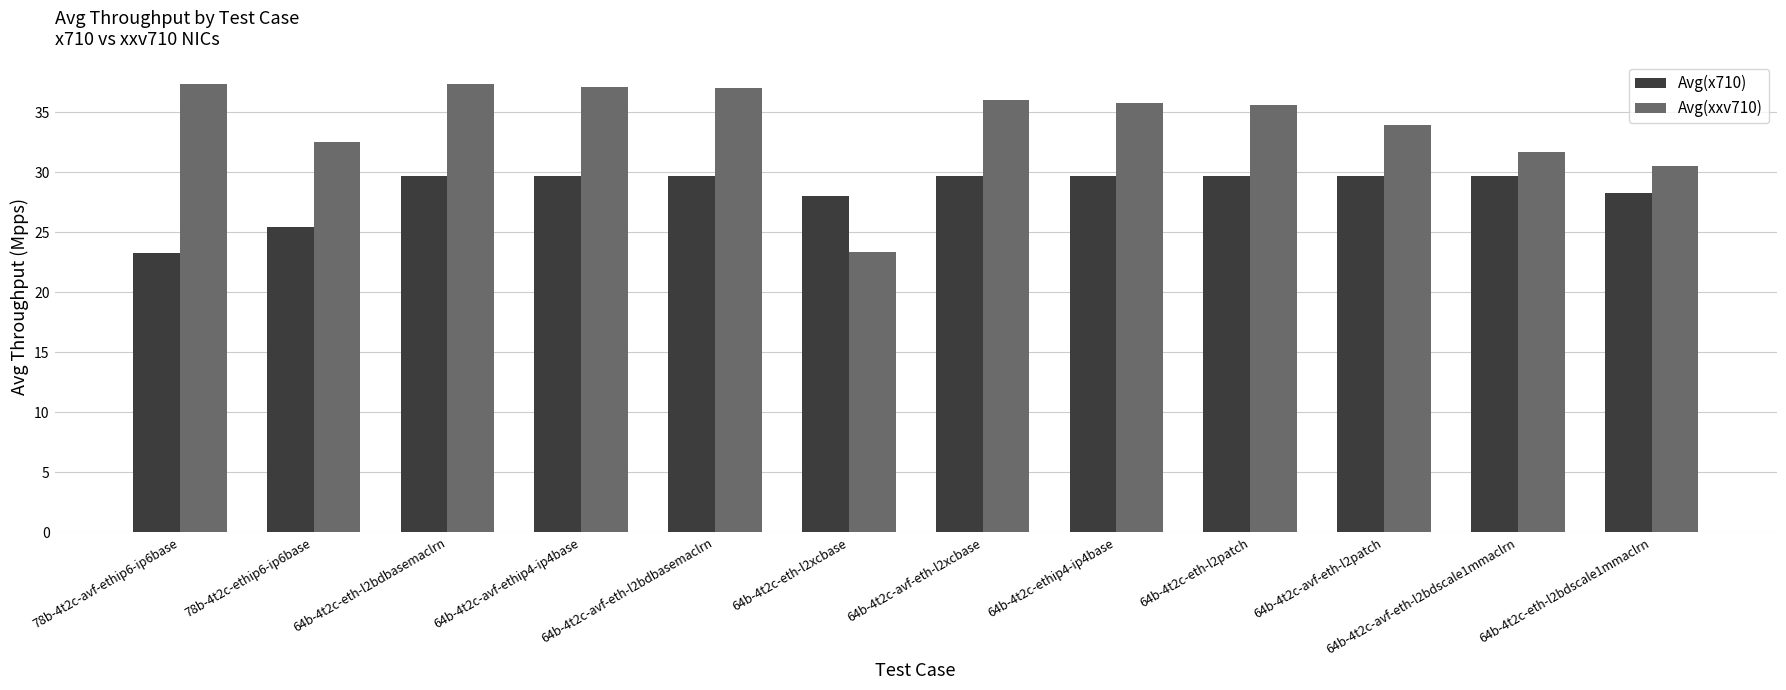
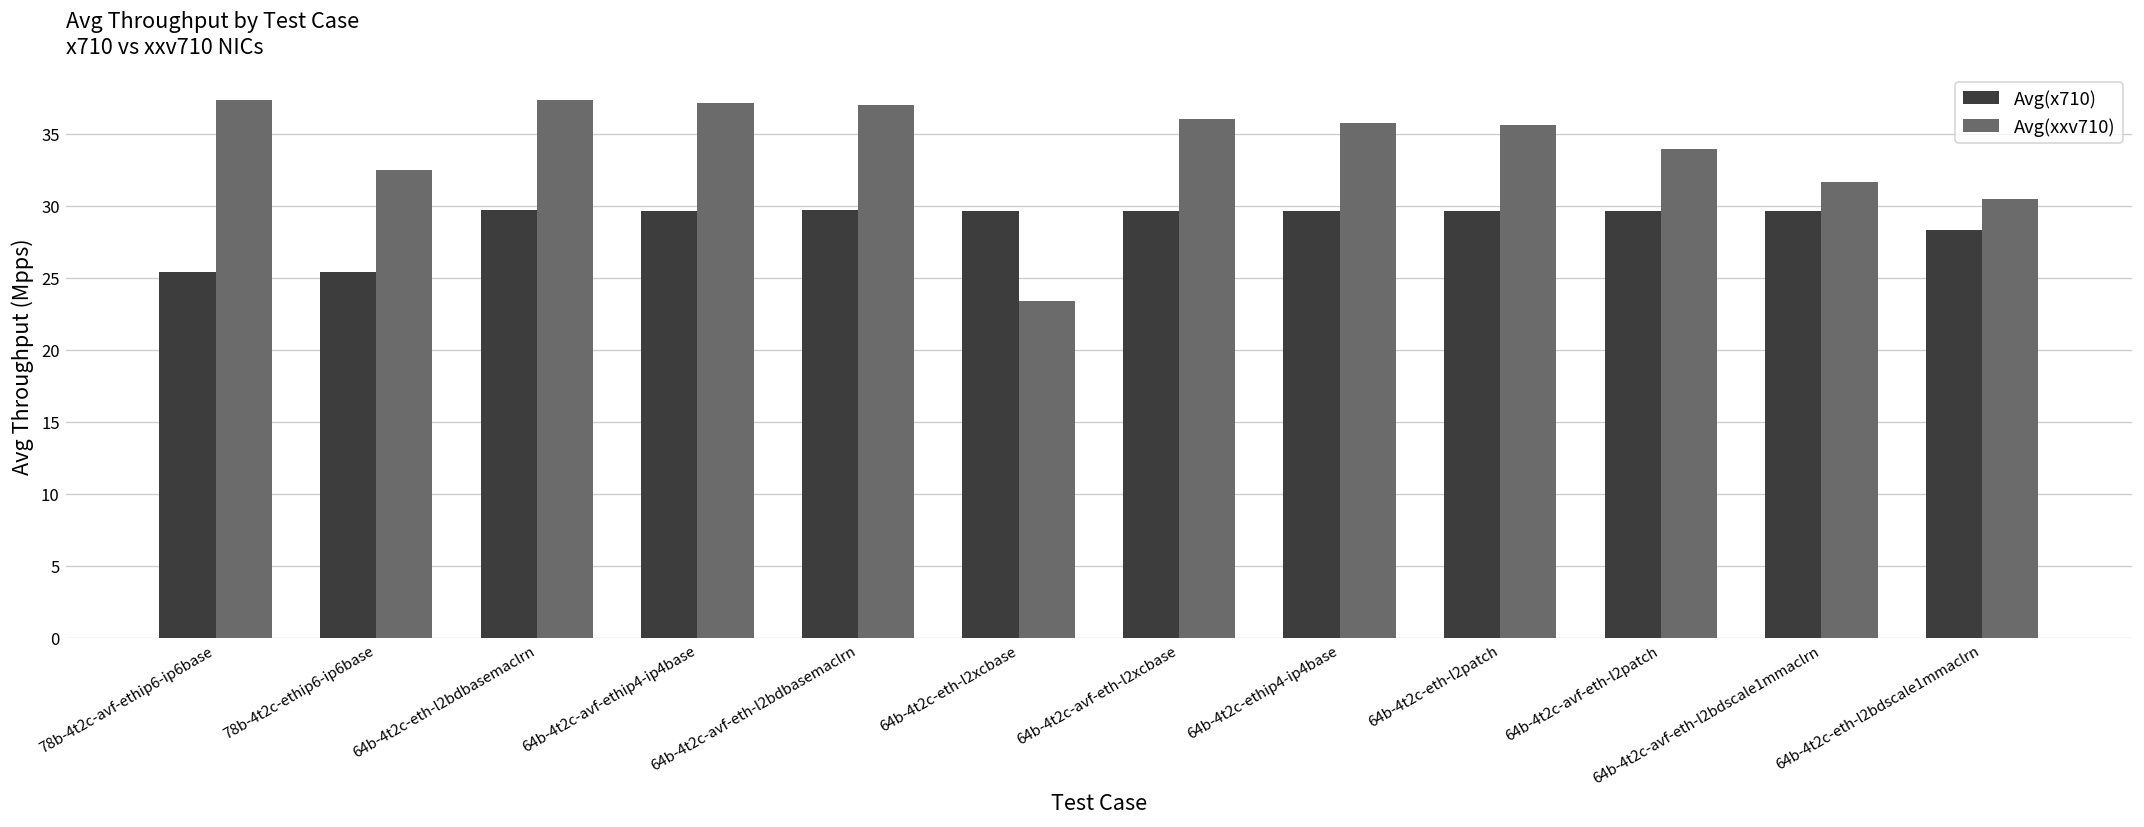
  {
    "Avg(x710)": {
-     "78b-4t2c-avf-ethip6-ip6base": 23.3,
+     "78b-4t2c-avf-ethip6-ip6base": 25.4,
      "78b-4t2c-ethip6-ip6base": 25.4,
      "64b-4t2c-eth-l2bdbasemaclrn": 29.7,
      "64b-4t2c-avf-ethip4-ip4base": 29.7,
      "64b-4t2c-avf-eth-l2bdbasemaclrn": 29.7,
-     "64b-4t2c-eth-l2xcbase": 28.0,
+     "64b-4t2c-eth-l2xcbase": 29.7,
      "64b-4t2c-avf-eth-l2xcbase": 29.7,
      "64b-4t2c-ethip4-ip4base": 29.7,
      "64b-4t2c-eth-l2patch": 29.7,
      "64b-4t2c-avf-eth-l2patch": 29.7,
      "64b-4t2c-avf-eth-l2bdscale1mmaclrn": 29.7,
      "64b-4t2c-eth-l2bdscale1mmaclrn": 28.3
    },
    "Avg(xxv710)": {
      "78b-4t2c-avf-ethip6-ip6base": 37.4,
      "78b-4t2c-ethip6-ip6base": 32.5,
      "64b-4t2c-eth-l2bdbasemaclrn": 37.3,
      "64b-4t2c-avf-ethip4-ip4base": 37.1,
      "64b-4t2c-avf-eth-l2bdbasemaclrn": 37.0,
      "64b-4t2c-eth-l2xcbase": 23.4,
      "64b-4t2c-avf-eth-l2xcbase": 36.0,
      "64b-4t2c-ethip4-ip4base": 35.8,
      "64b-4t2c-eth-l2patch": 35.6,
      "64b-4t2c-avf-eth-l2patch": 33.9,
      "64b-4t2c-avf-eth-l2bdscale1mmaclrn": 31.7,
      "64b-4t2c-eth-l2bdscale1mmaclrn": 30.5
    }
  }
